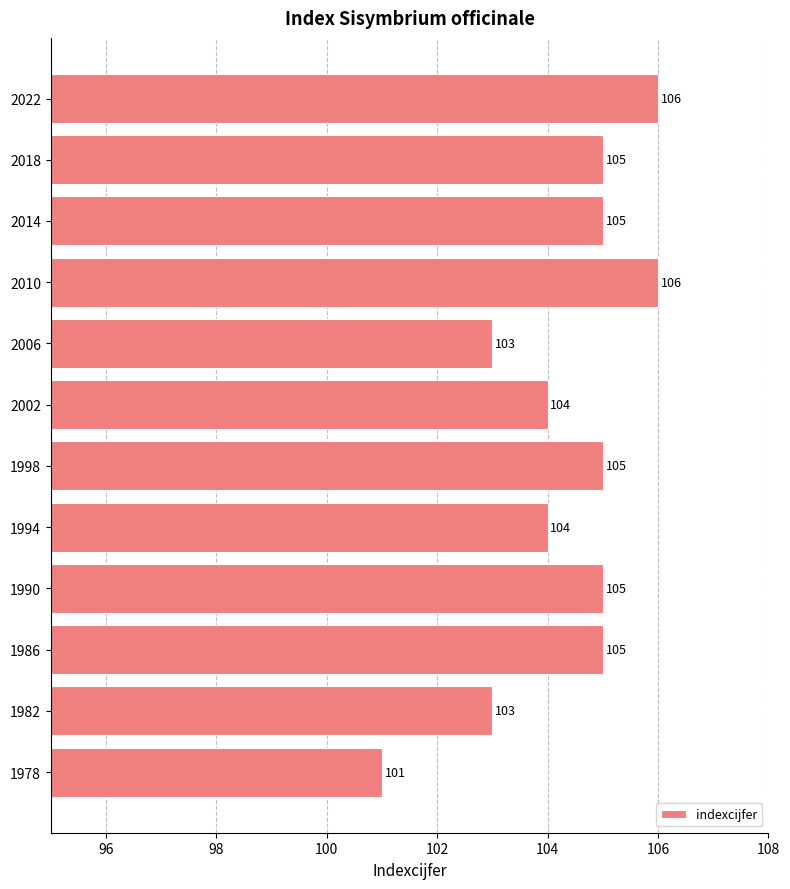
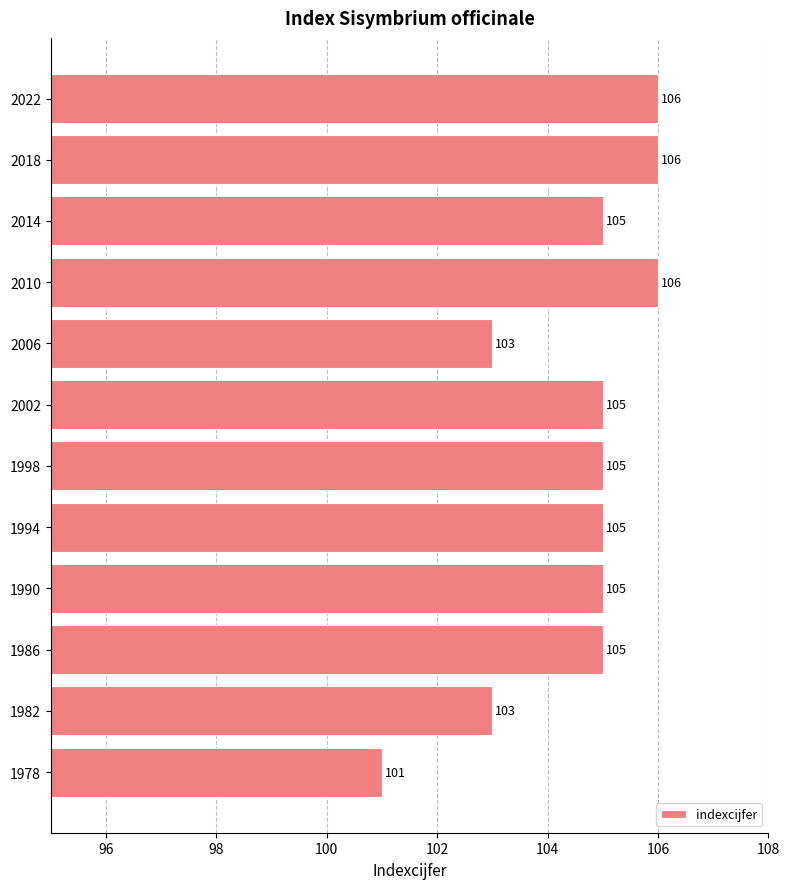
  {
    "2022": 106,
-   "2018": 105,
+   "2018": 106,
    "2014": 105,
    "2010": 106,
    "2006": 103,
-   "2002": 104,
+   "2002": 105,
    "1998": 105,
-   "1994": 104,
+   "1994": 105,
    "1990": 105,
    "1986": 105,
    "1982": 103,
    "1978": 101
  }
